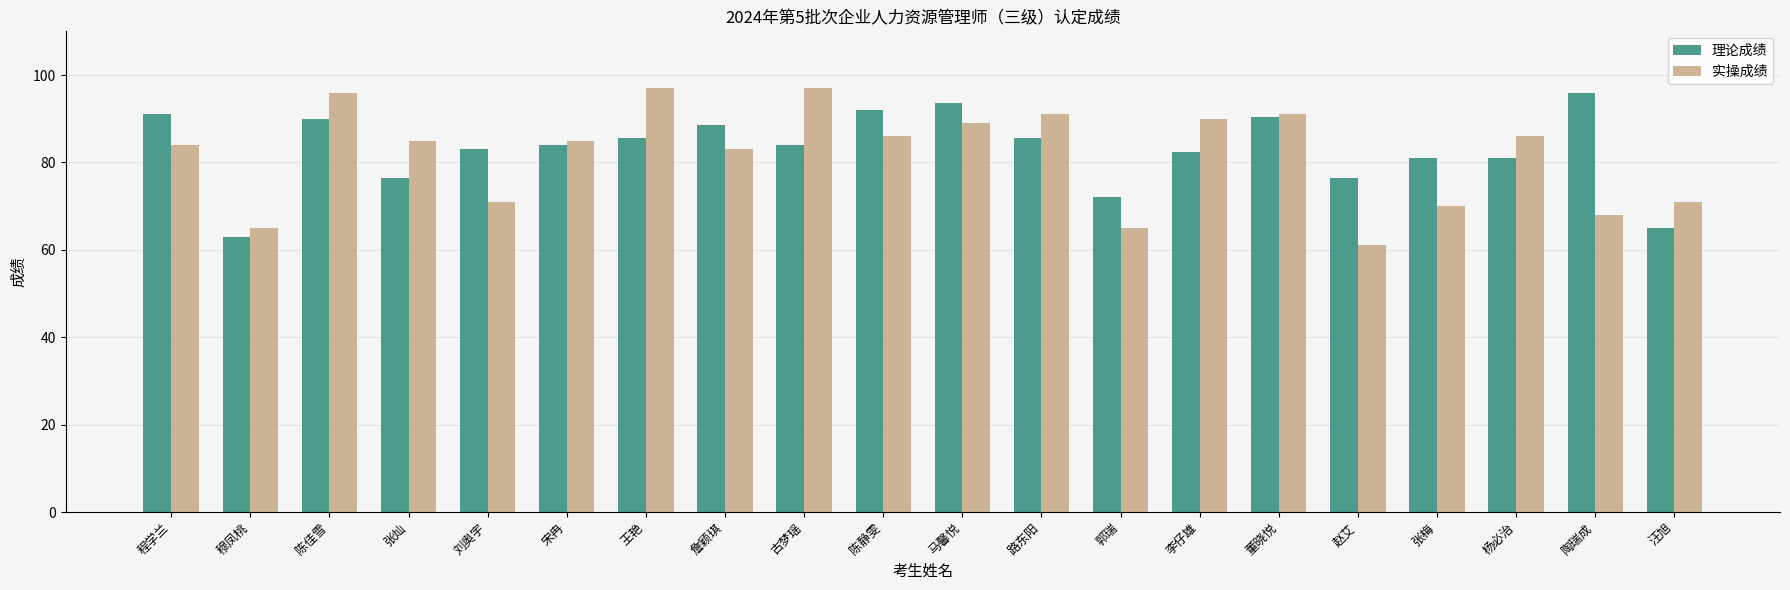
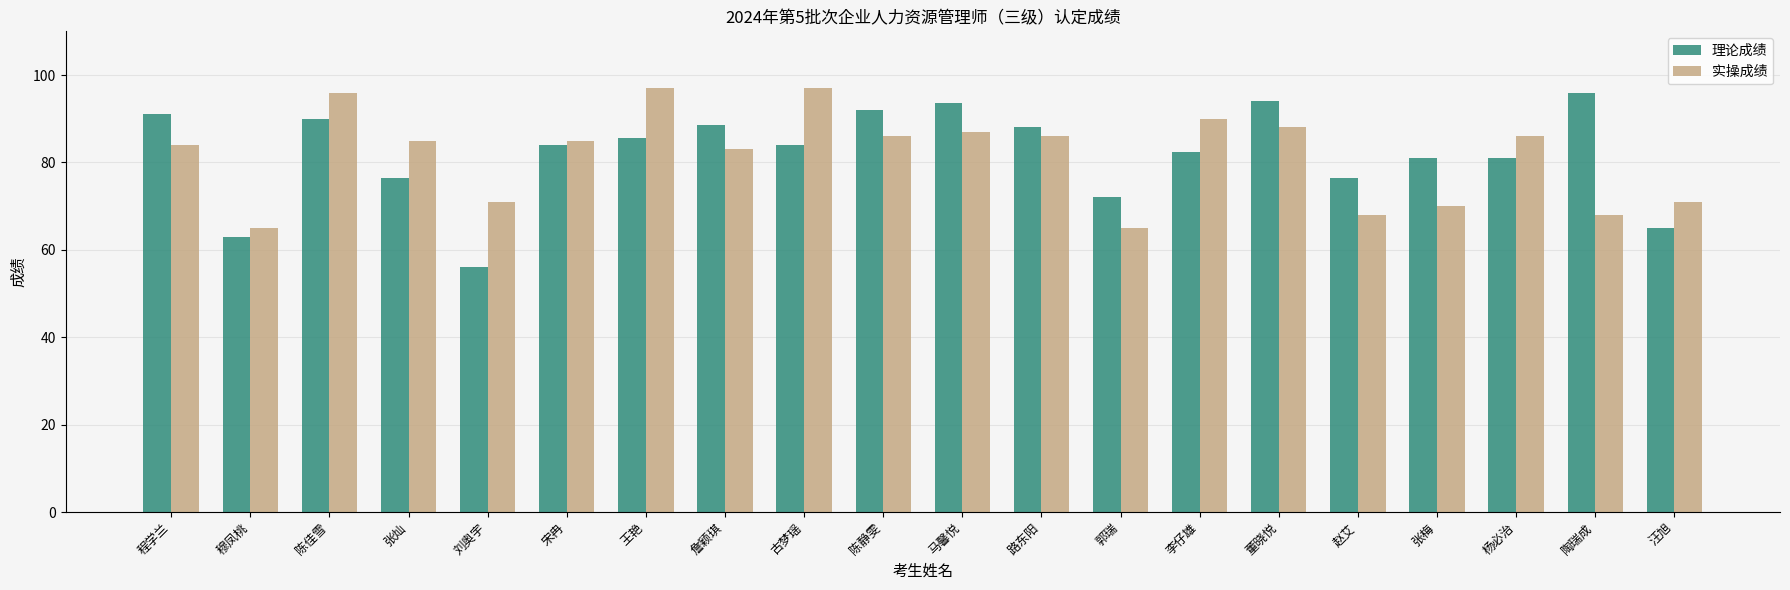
  {
    "理论成绩": {
      "程学兰": 91,
      "穆凤桃": 63,
      "陈佳雪": 90,
      "张灿": 77,
-     "刘奥宇": 83,
+     "刘奥宇": 56,
      "宋冉": 84,
      "王艳": 86,
      "詹颖琪": 89,
      "古梦瑶": 84,
      "陈静雯": 92,
      "马馨悦": 94,
-     "路东阳": 86,
+     "路东阳": 88,
      "郭瑞": 72,
      "李仔雄": 83,
-     "董晓悦": 91,
+     "董晓悦": 94,
      "赵艾": 77,
      "张梅": 81,
      "杨必治": 81,
      "陶瑞成": 96,
      "汪旭": 65
    },
    "实操成绩": {
      "程学兰": 84,
      "穆凤桃": 65,
      "陈佳雪": 96,
      "张灿": 85,
      "刘奥宇": 71,
      "宋冉": 85,
      "王艳": 97,
      "詹颖琪": 83,
      "古梦瑶": 97,
      "陈静雯": 86,
-     "马馨悦": 89,
-     "路东阳": 91,
+     "马馨悦": 87,
+     "路东阳": 86,
      "郭瑞": 65,
      "李仔雄": 90,
-     "董晓悦": 91,
-     "赵艾": 61,
+     "董晓悦": 88,
+     "赵艾": 68,
      "张梅": 70,
      "杨必治": 86,
      "陶瑞成": 68,
      "汪旭": 71
    }
  }
